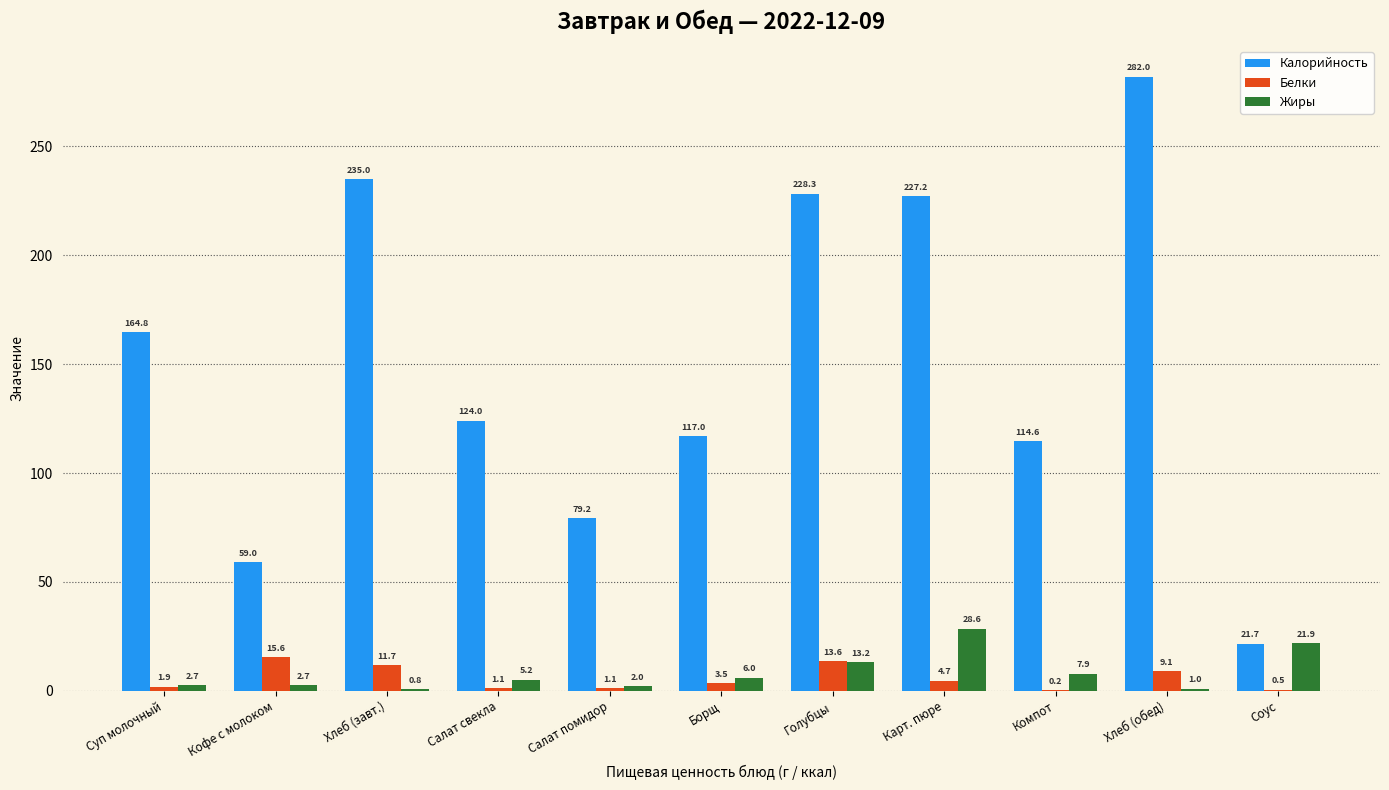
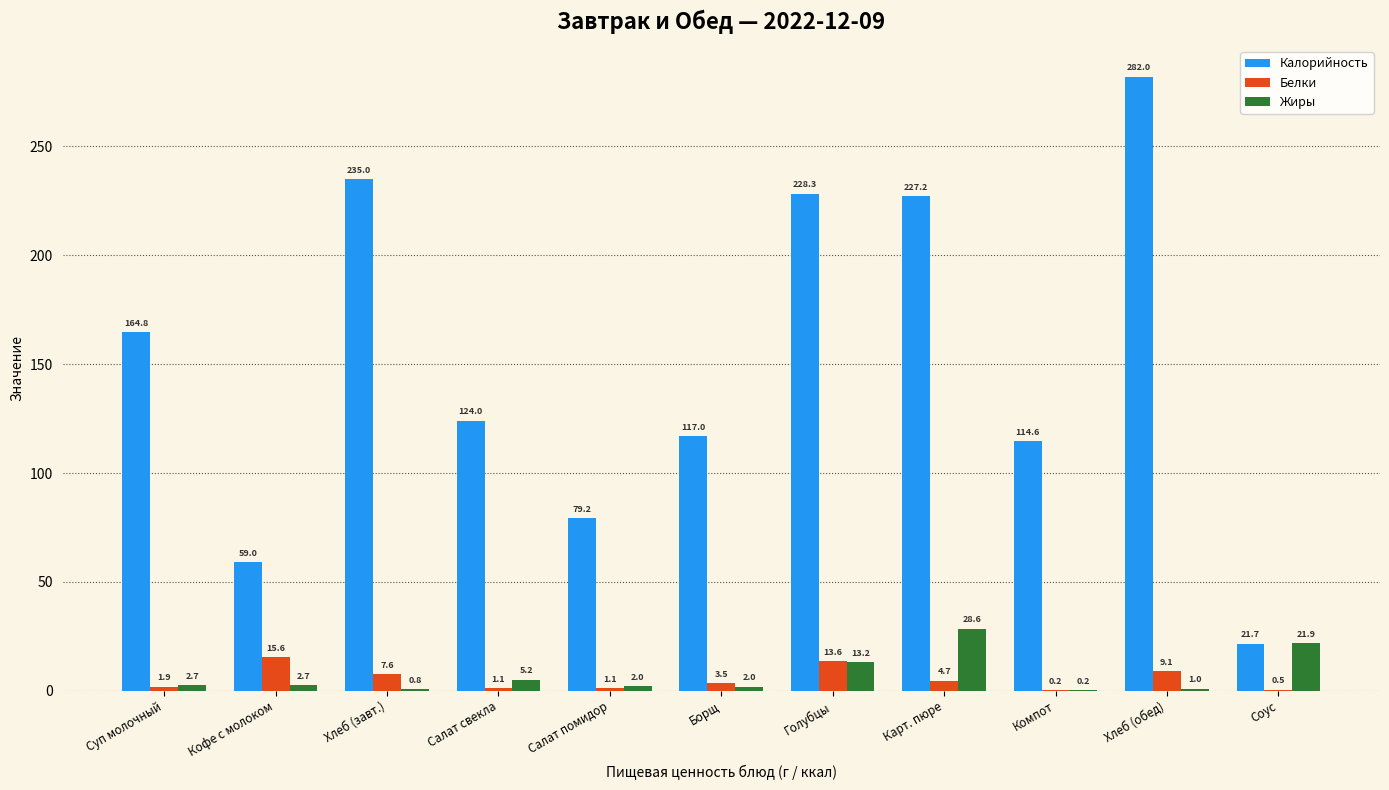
  {
    "Калорийность": {
      "Суп молочный": 164.8,
      "Кофе с молоком": 59.0,
      "Хлеб (завт.)": 235.0,
      "Салат свекла": 124.0,
      "Салат помидор": 79.2,
      "Борщ": 117.0,
      "Голубцы": 228.3,
      "Карт. пюре": 227.2,
      "Компот": 114.6,
      "Хлеб (обед)": 282.0,
      "Соус": 21.7
    },
    "Белки": {
      "Суп молочный": 1.9,
      "Кофе с молоком": 15.6,
-     "Хлеб (завт.)": 11.7,
+     "Хлеб (завт.)": 7.6,
      "Салат свекла": 1.1,
      "Салат помидор": 1.1,
      "Борщ": 3.5,
      "Голубцы": 13.6,
      "Карт. пюре": 4.7,
      "Компот": 0.2,
      "Хлеб (обед)": 9.1,
      "Соус": 0.5
    },
    "Жиры": {
      "Суп молочный": 2.7,
      "Кофе с молоком": 2.7,
      "Хлеб (завт.)": 0.8,
      "Салат свекла": 5.2,
      "Салат помидор": 2.0,
-     "Борщ": 6.0,
+     "Борщ": 2.0,
      "Голубцы": 13.2,
      "Карт. пюре": 28.6,
-     "Компот": 7.9,
+     "Компот": 0.2,
      "Хлеб (обед)": 1.0,
      "Соус": 21.9
    }
  }
